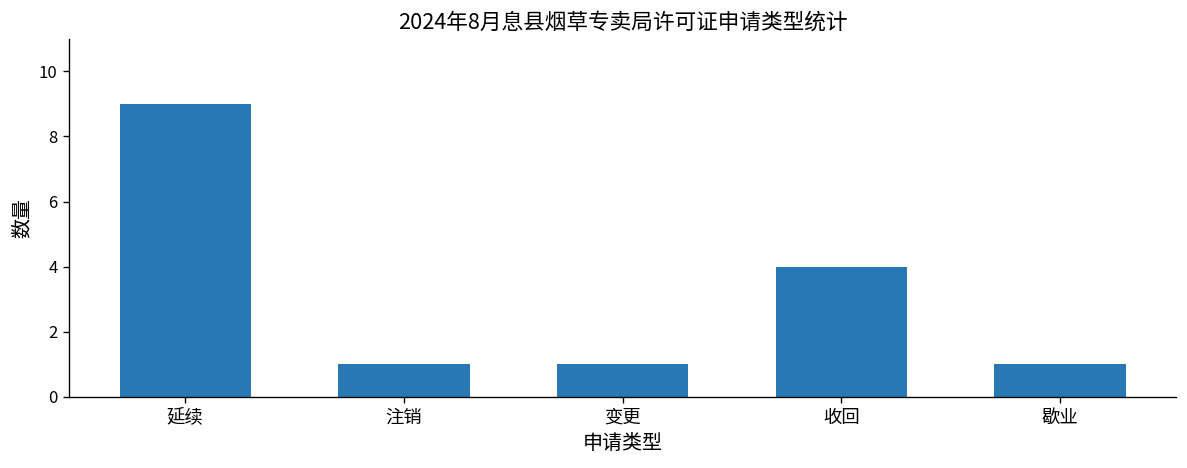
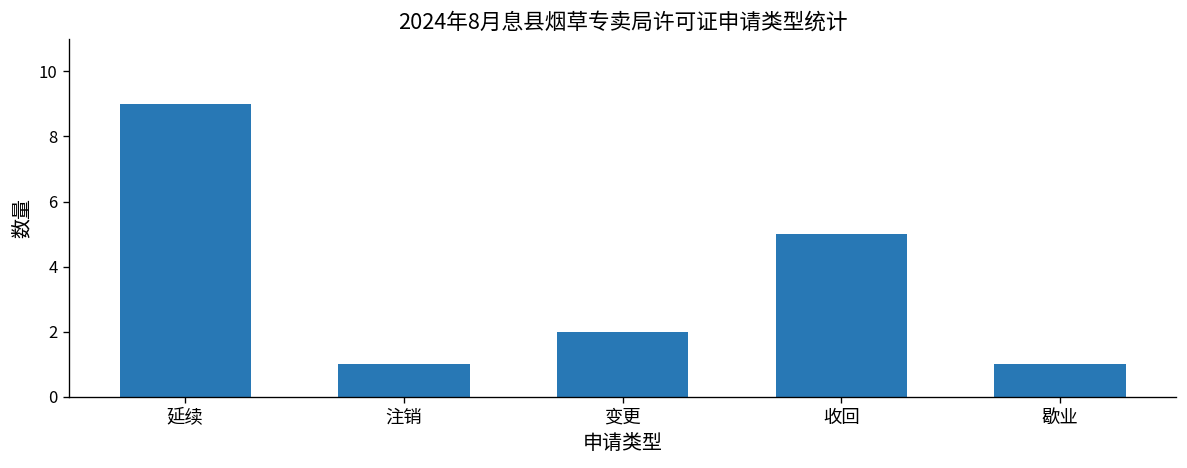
  {
    "延续": 9,
    "注销": 1,
-   "变更": 1,
-   "收回": 4,
+   "变更": 2,
+   "收回": 5,
    "歇业": 1
  }
